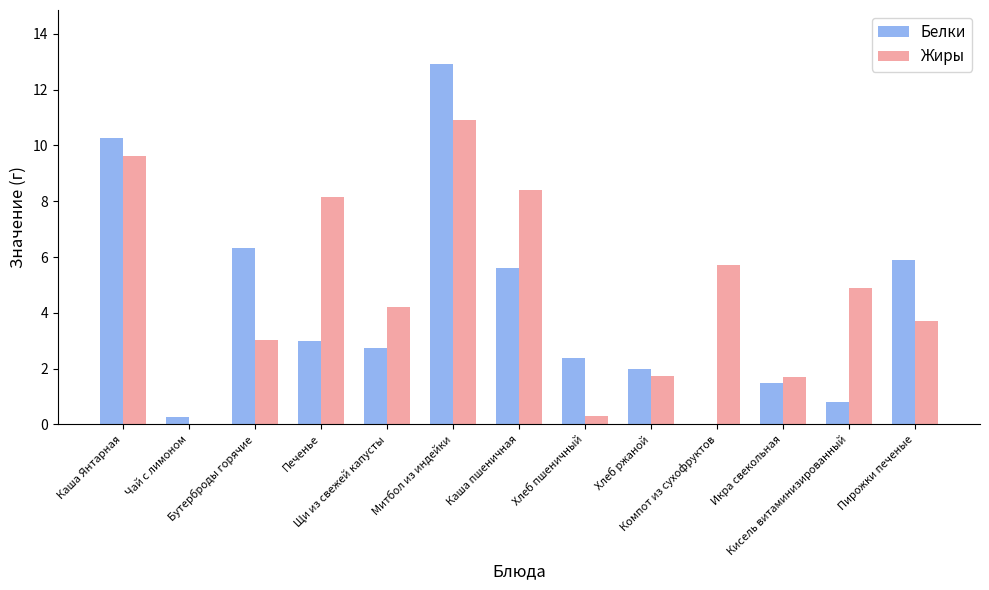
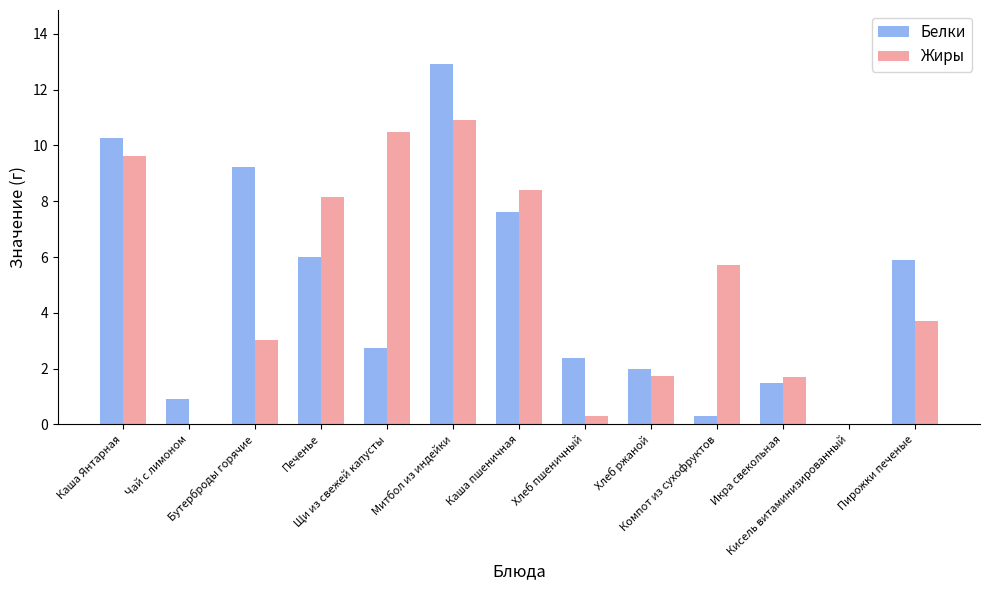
  {
    "Белки": {
      "Каша Янтарная": 10.3,
-     "Чай с лимоном": 0.3,
-     "Бутерброды горячие": 6.3,
-     "Печенье": 3,
+     "Чай с лимоном": 0.9,
+     "Бутерброды горячие": 9.2,
+     "Печенье": 6,
      "Щи из свежей капусты": 2.8,
      "Митбол из индейки": 12.9,
-     "Каша пшеничная": 5.6,
+     "Каша пшеничная": 7.6,
      "Хлеб пшеничный": 2.4,
      "Хлеб ржаной": 2.0,
-     "Компот из сухофруктов": 0.0,
+     "Компот из сухофруктов": 0.3,
      "Икра свекольная": 1.5,
-     "Кисель витаминизированный": 0.8,
+     "Кисель витаминизированный": 0.0,
      "Пирожки печеные": 5.9
    },
    "Жиры": {
      "Каша Янтарная": 9.6,
      "Чай с лимоном": 0.0,
      "Бутерброды горячие": 3.0,
      "Печенье": 8.2,
-     "Щи из свежей капусты": 4.2,
+     "Щи из свежей капусты": 10.5,
      "Митбол из индейки": 10.9,
      "Каша пшеничная": 8.4,
      "Хлеб пшеничный": 0.3,
      "Хлеб ржаной": 1.7,
      "Компот из сухофруктов": 5.7,
      "Икра свекольная": 1.7,
-     "Кисель витаминизированный": 4.9,
+     "Кисель витаминизированный": 0.0,
      "Пирожки печеные": 3.7
    }
  }
